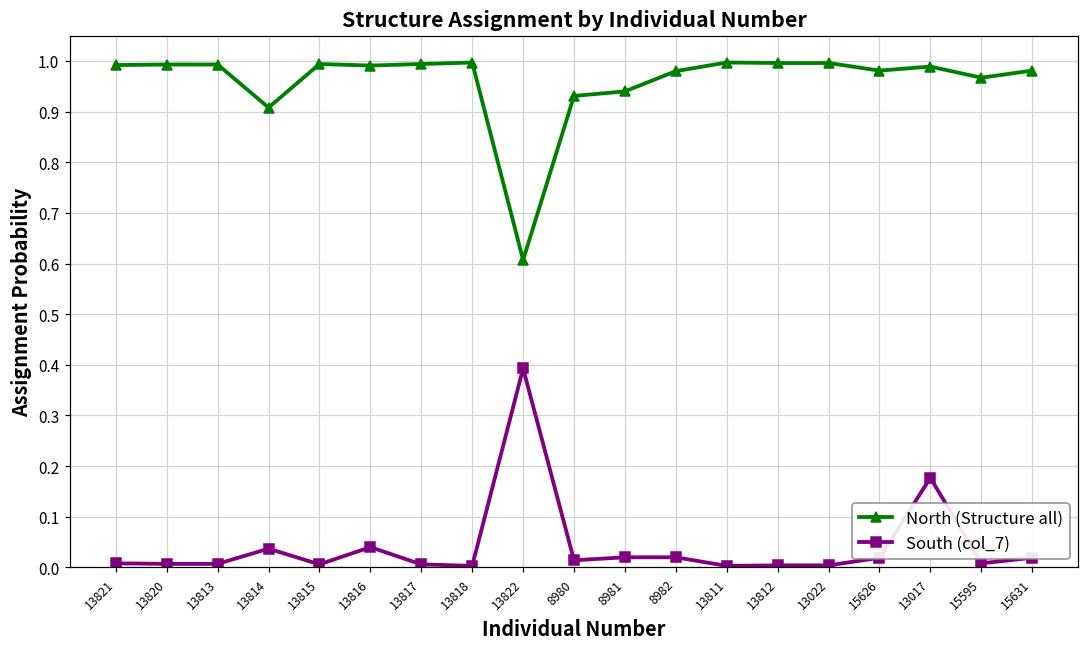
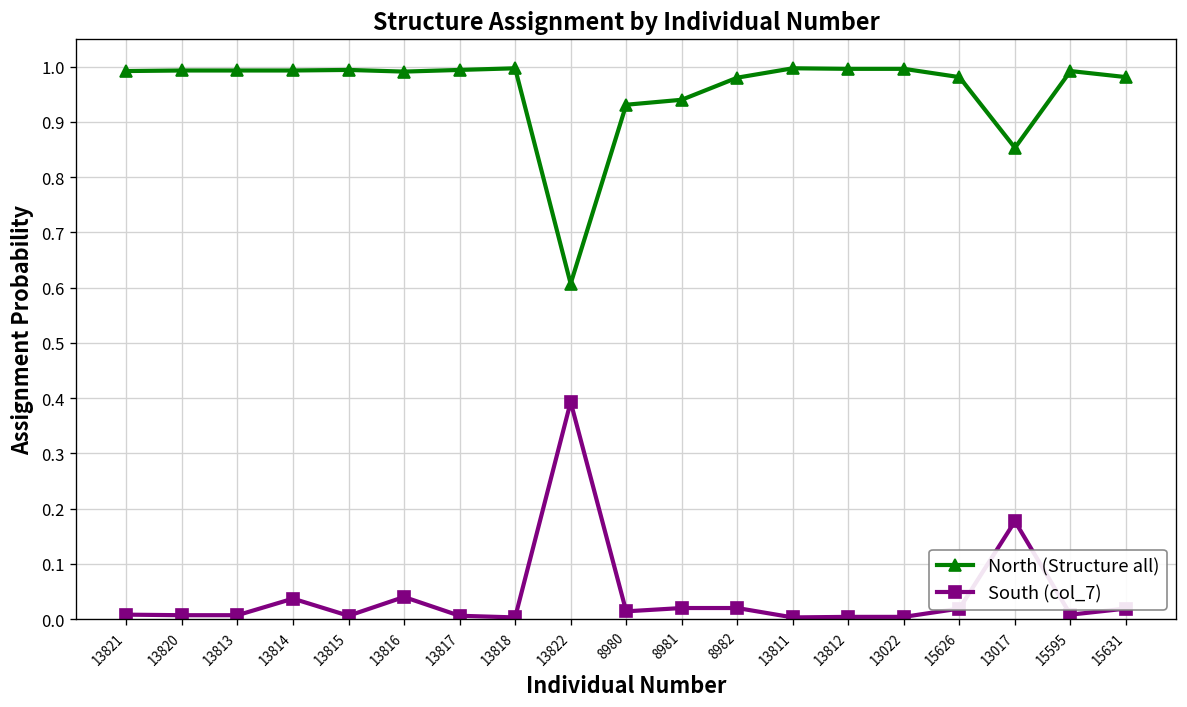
  {
    "North (Structure all)": {
      "13821": 0.99,
      "13820": 0.99,
      "13813": 0.99,
-     "13814": 0.91,
+     "13814": 0.99,
      "13815": 0.99,
      "13816": 0.99,
      "13817": 0.99,
      "13818": 1.00,
      "13822": 0.61,
      "8980": 0.93,
      "8981": 0.94,
      "8982": 0.98,
      "13811": 1.00,
      "13812": 1.00,
      "13022": 1.00,
      "15626": 0.98,
-     "13017": 0.99,
-     "15595": 0.97,
+     "13017": 0.85,
+     "15595": 0.99,
      "15631": 0.98
    },
    "South (col_7)": {
      "13821": 0.01,
      "13820": 0.01,
      "13813": 0.01,
      "13814": 0.04,
      "13815": 0.01,
      "13816": 0.04,
      "13817": 0.01,
      "13818": 0.00,
      "13822": 0.39,
      "8980": 0.01,
      "8981": 0.02,
      "8982": 0.02,
      "13811": 0.00,
      "13812": 0.00,
      "13022": 0.00,
      "13017": 0.18,
      "15595": 0.01
    }
  }
